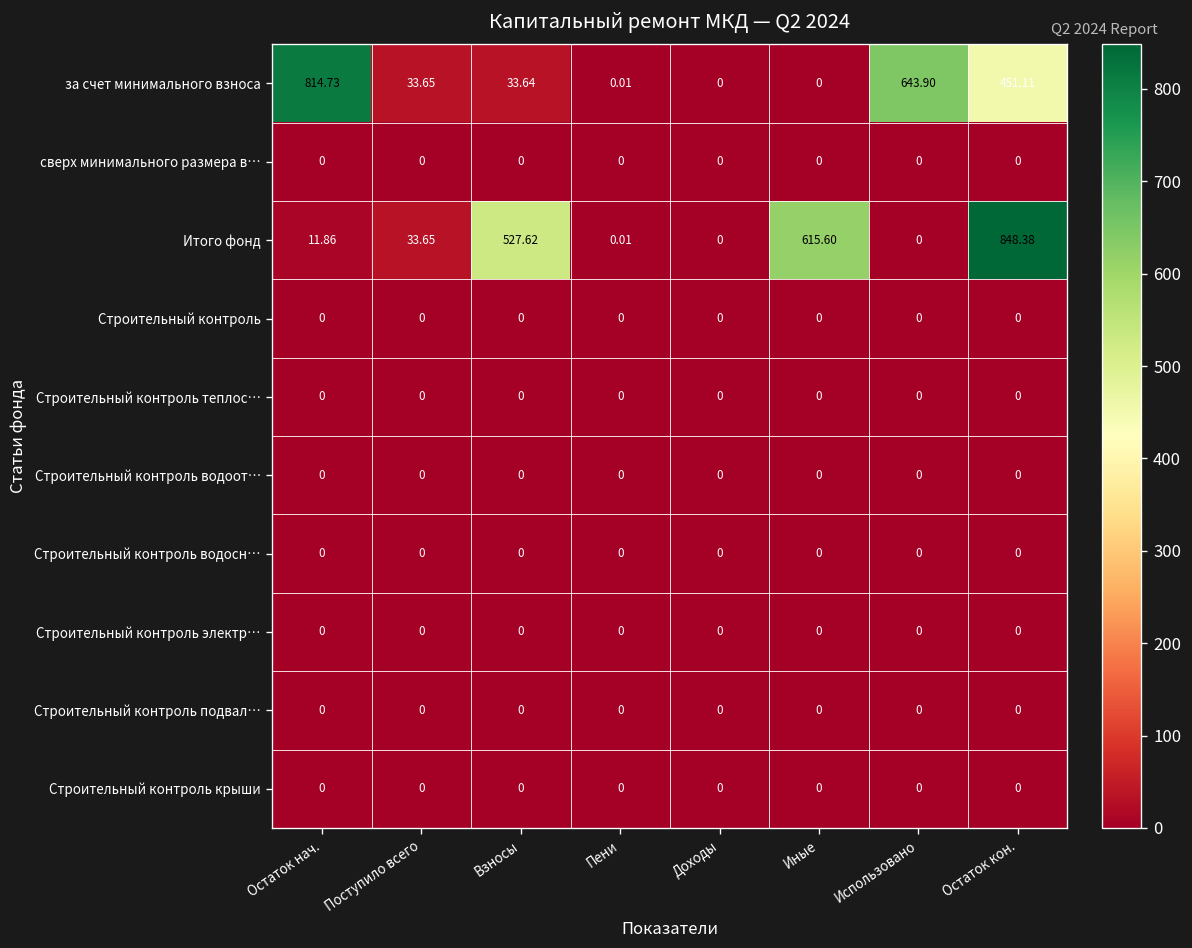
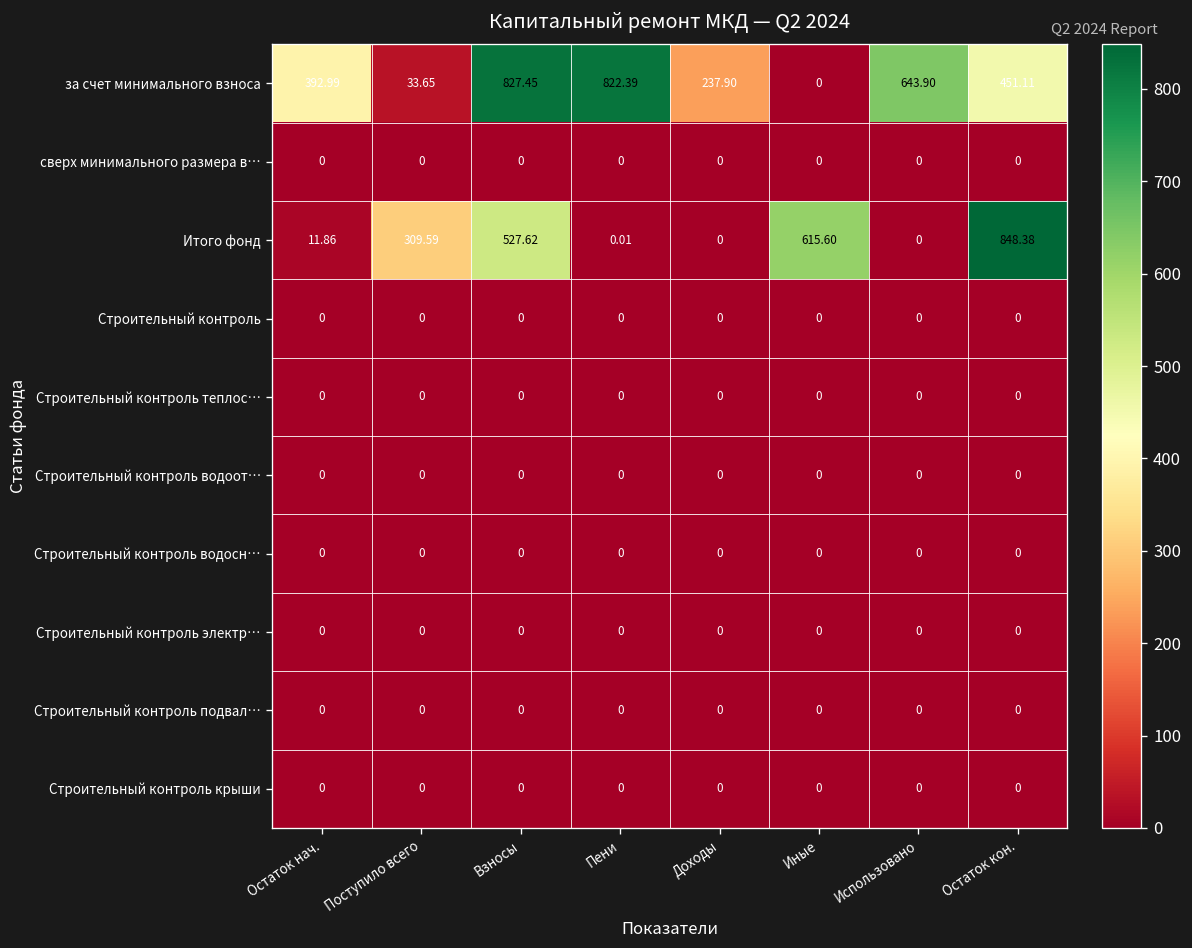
  {
    "за счет минимального взноса": {
-     "Остаток нач.": 814.73,
+     "Остаток нач.": 392.99,
      "Поступило всего": 33.65,
-     "Взносы": 33.64,
-     "Пени": 0.01,
-     "Доходы": 0,
+     "Взносы": 827.45,
+     "Пени": 822.39,
+     "Доходы": 237.90,
      "Иные": 0,
      "Использовано": 643.90,
      "Остаток кон.": 451.11
    },
    "сверх минимального размера в…": {
      "Остаток нач.": 0,
      "Поступило всего": 0,
      "Взносы": 0,
      "Пени": 0,
      "Доходы": 0,
      "Иные": 0,
      "Использовано": 0,
      "Остаток кон.": 0
    },
    "Итого фонд": {
      "Остаток нач.": 11.86,
-     "Поступило всего": 33.65,
+     "Поступило всего": 309.59,
      "Взносы": 527.62,
      "Пени": 0.01,
      "Доходы": 0,
      "Иные": 615.60,
      "Использовано": 0,
      "Остаток кон.": 848.38
    },
    "Строительный контроль": {
      "Остаток нач.": 0,
      "Поступило всего": 0,
      "Взносы": 0,
      "Пени": 0,
      "Доходы": 0,
      "Иные": 0,
      "Использовано": 0,
      "Остаток кон.": 0
    },
    "Строительный контроль теплос…": {
      "Остаток нач.": 0,
      "Поступило всего": 0,
      "Взносы": 0,
      "Пени": 0,
      "Доходы": 0,
      "Иные": 0,
      "Использовано": 0,
      "Остаток кон.": 0
    },
    "Строительный контроль водоот…": {
      "Остаток нач.": 0,
      "Поступило всего": 0,
      "Взносы": 0,
      "Пени": 0,
      "Доходы": 0,
      "Иные": 0,
      "Использовано": 0,
      "Остаток кон.": 0
    },
    "Строительный контроль водосн…": {
      "Остаток нач.": 0,
      "Поступило всего": 0,
      "Взносы": 0,
      "Пени": 0,
      "Доходы": 0,
      "Иные": 0,
      "Использовано": 0,
      "Остаток кон.": 0
    },
    "Строительный контроль электр…": {
      "Остаток нач.": 0,
      "Поступило всего": 0,
      "Взносы": 0,
      "Пени": 0,
      "Доходы": 0,
      "Иные": 0,
      "Использовано": 0,
      "Остаток кон.": 0
    },
    "Строительный контроль подвал…": {
      "Остаток нач.": 0,
      "Поступило всего": 0,
      "Взносы": 0,
      "Пени": 0,
      "Доходы": 0,
      "Иные": 0,
      "Использовано": 0,
      "Остаток кон.": 0
    },
    "Строительный контроль крыши": {
      "Остаток нач.": 0,
      "Поступило всего": 0,
      "Взносы": 0,
      "Пени": 0,
      "Доходы": 0,
      "Иные": 0,
      "Использовано": 0,
      "Остаток кон.": 0
    }
  }
